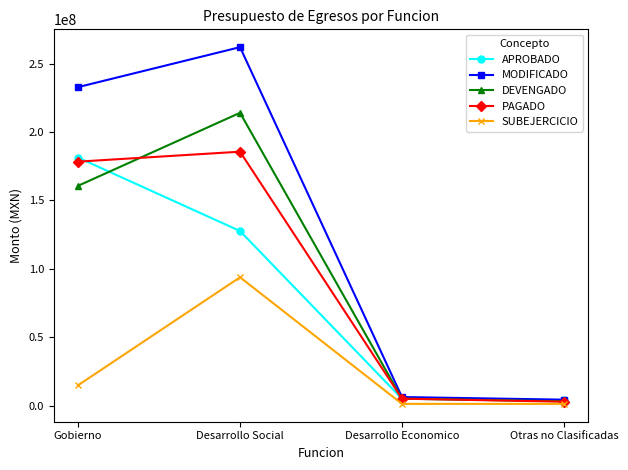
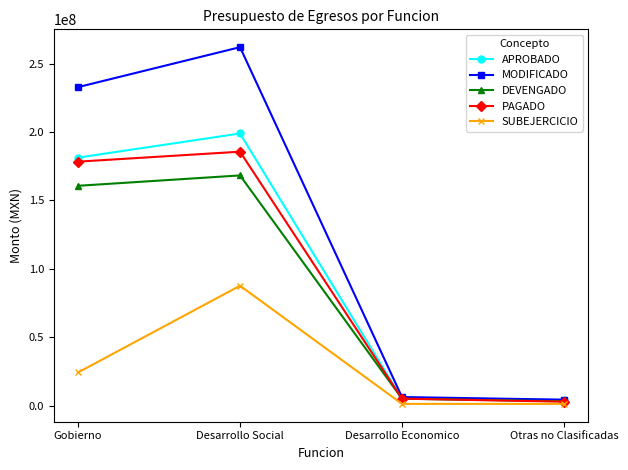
  {
    "APROBADO": {
      "Gobierno": 181000000,
-     "Desarrollo Social": 128000000
+     "Desarrollo Social": 199000000
    },
    "MODIFICADO": {
      "Gobierno": 233000000,
      "Desarrollo Social": 262000000
    },
    "DEVENGADO": {
      "Gobierno": 161000000,
-     "Desarrollo Social": 214000000
+     "Desarrollo Social": 168000000
    },
    "PAGADO": {
      "Gobierno": 178000000,
      "Desarrollo Social": 186000000
    },
    "SUBEJERCICIO": {
-     "Gobierno": 15000000,
-     "Desarrollo Social": 94000000,
+     "Gobierno": 24000000,
+     "Desarrollo Social": 88000000,
      "Desarrollo Economico": 1000000
    }
  }
